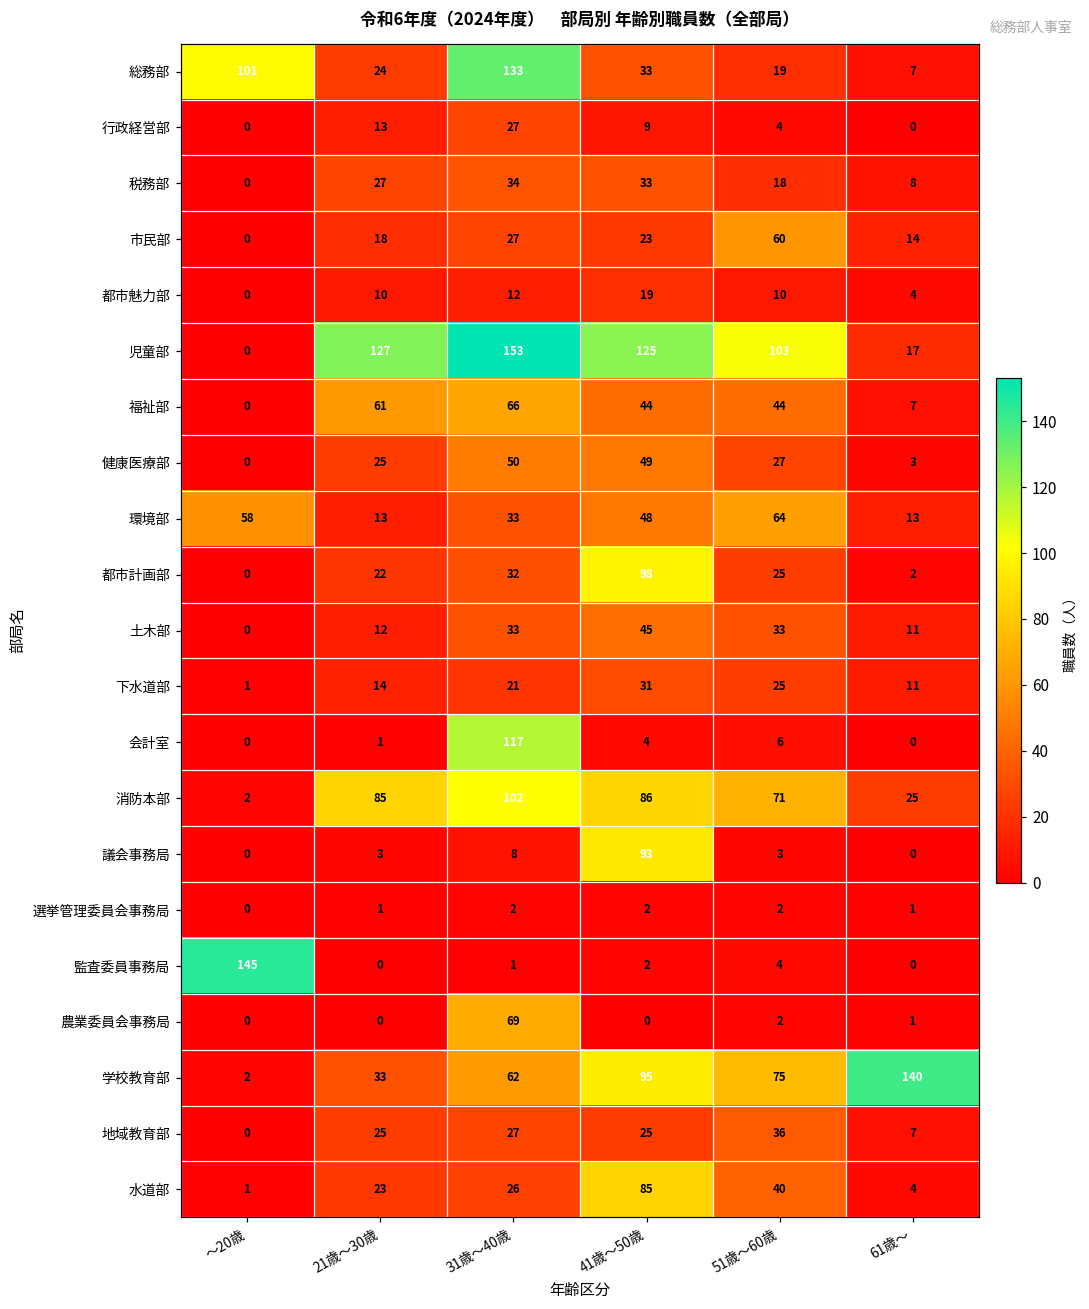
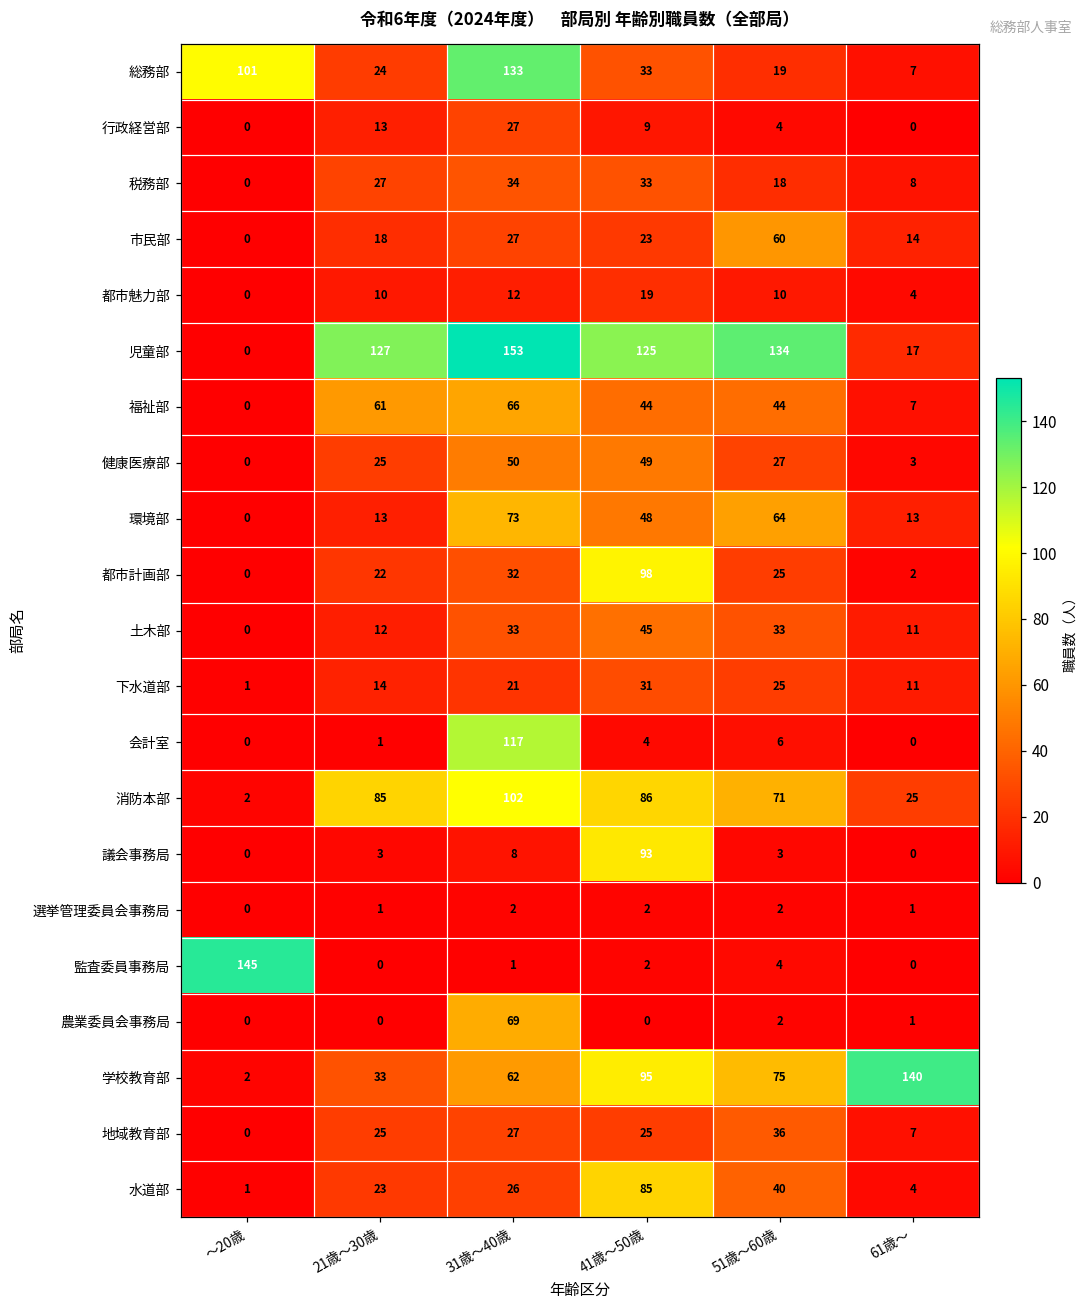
  {
    "総務部": {
      "～20歳": 101,
      "21歳～30歳": 24,
      "31歳～40歳": 133,
      "41歳～50歳": 33,
      "51歳～60歳": 19,
      "61歳～": 7
    },
    "行政経営部": {
      "～20歳": 0,
      "21歳～30歳": 13,
      "31歳～40歳": 27,
      "41歳～50歳": 9,
      "51歳～60歳": 4,
      "61歳～": 0
    },
    "税務部": {
      "～20歳": 0,
      "21歳～30歳": 27,
      "31歳～40歳": 34,
      "41歳～50歳": 33,
      "51歳～60歳": 18,
      "61歳～": 8
    },
    "市民部": {
      "～20歳": 0,
      "21歳～30歳": 18,
      "31歳～40歳": 27,
      "41歳～50歳": 23,
      "51歳～60歳": 60,
      "61歳～": 14
    },
    "都市魅力部": {
      "～20歳": 0,
      "21歳～30歳": 10,
      "31歳～40歳": 12,
      "41歳～50歳": 19,
      "51歳～60歳": 10,
      "61歳～": 4
    },
    "児童部": {
      "～20歳": 0,
      "21歳～30歳": 127,
      "31歳～40歳": 153,
      "41歳～50歳": 125,
-     "51歳～60歳": 103,
+     "51歳～60歳": 134,
      "61歳～": 17
    },
    "福祉部": {
      "～20歳": 0,
      "21歳～30歳": 61,
      "31歳～40歳": 66,
      "41歳～50歳": 44,
      "51歳～60歳": 44,
      "61歳～": 7
    },
    "健康医療部": {
      "～20歳": 0,
      "21歳～30歳": 25,
      "31歳～40歳": 50,
      "41歳～50歳": 49,
      "51歳～60歳": 27,
      "61歳～": 3
    },
    "環境部": {
-     "～20歳": 58,
+     "～20歳": 0,
      "21歳～30歳": 13,
-     "31歳～40歳": 33,
+     "31歳～40歳": 73,
      "41歳～50歳": 48,
      "51歳～60歳": 64,
      "61歳～": 13
    },
    "都市計画部": {
      "～20歳": 0,
      "21歳～30歳": 22,
      "31歳～40歳": 32,
      "41歳～50歳": 98,
      "51歳～60歳": 25,
      "61歳～": 2
    },
    "土木部": {
      "～20歳": 0,
      "21歳～30歳": 12,
      "31歳～40歳": 33,
      "41歳～50歳": 45,
      "51歳～60歳": 33,
      "61歳～": 11
    },
    "下水道部": {
      "～20歳": 1,
      "21歳～30歳": 14,
      "31歳～40歳": 21,
      "41歳～50歳": 31,
      "51歳～60歳": 25,
      "61歳～": 11
    },
    "会計室": {
      "～20歳": 0,
      "21歳～30歳": 1,
      "31歳～40歳": 117,
      "41歳～50歳": 4,
      "51歳～60歳": 6,
      "61歳～": 0
    },
    "消防本部": {
      "～20歳": 2,
      "21歳～30歳": 85,
      "31歳～40歳": 102,
      "41歳～50歳": 86,
      "51歳～60歳": 71,
      "61歳～": 25
    },
    "議会事務局": {
      "～20歳": 0,
      "21歳～30歳": 3,
      "31歳～40歳": 8,
      "41歳～50歳": 93,
      "51歳～60歳": 3,
      "61歳～": 0
    },
    "選挙管理委員会事務局": {
      "～20歳": 0,
      "21歳～30歳": 1,
      "31歳～40歳": 2,
      "41歳～50歳": 2,
      "51歳～60歳": 2,
      "61歳～": 1
    },
    "監査委員事務局": {
      "～20歳": 145,
      "21歳～30歳": 0,
      "31歳～40歳": 1,
      "41歳～50歳": 2,
      "51歳～60歳": 4,
      "61歳～": 0
    },
    "農業委員会事務局": {
      "～20歳": 0,
      "21歳～30歳": 0,
      "31歳～40歳": 69,
      "41歳～50歳": 0,
      "51歳～60歳": 2,
      "61歳～": 1
    },
    "学校教育部": {
      "～20歳": 2,
      "21歳～30歳": 33,
      "31歳～40歳": 62,
      "41歳～50歳": 95,
      "51歳～60歳": 75,
      "61歳～": 140
    },
    "地域教育部": {
      "～20歳": 0,
      "21歳～30歳": 25,
      "31歳～40歳": 27,
      "41歳～50歳": 25,
      "51歳～60歳": 36,
      "61歳～": 7
    },
    "水道部": {
      "～20歳": 1,
      "21歳～30歳": 23,
      "31歳～40歳": 26,
      "41歳～50歳": 85,
      "51歳～60歳": 40,
      "61歳～": 4
    }
  }
